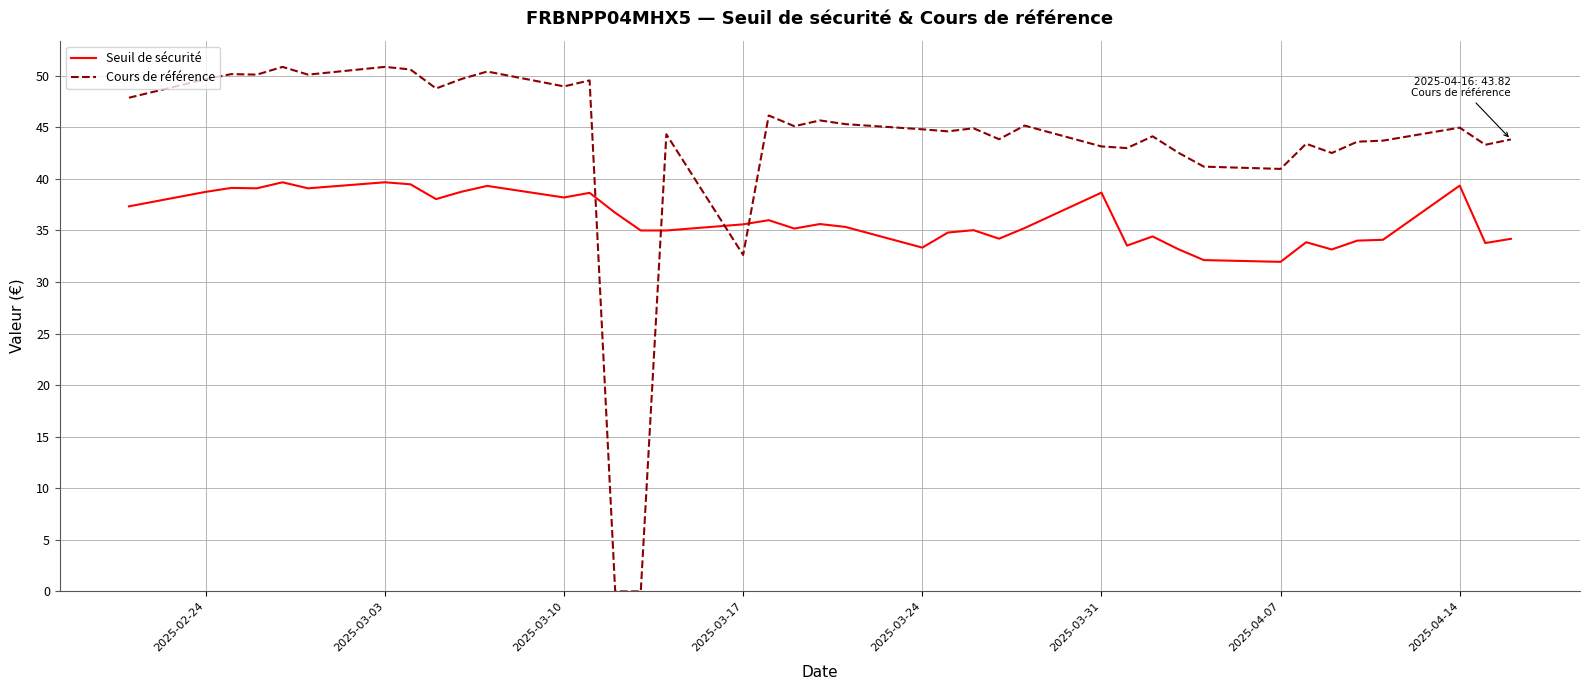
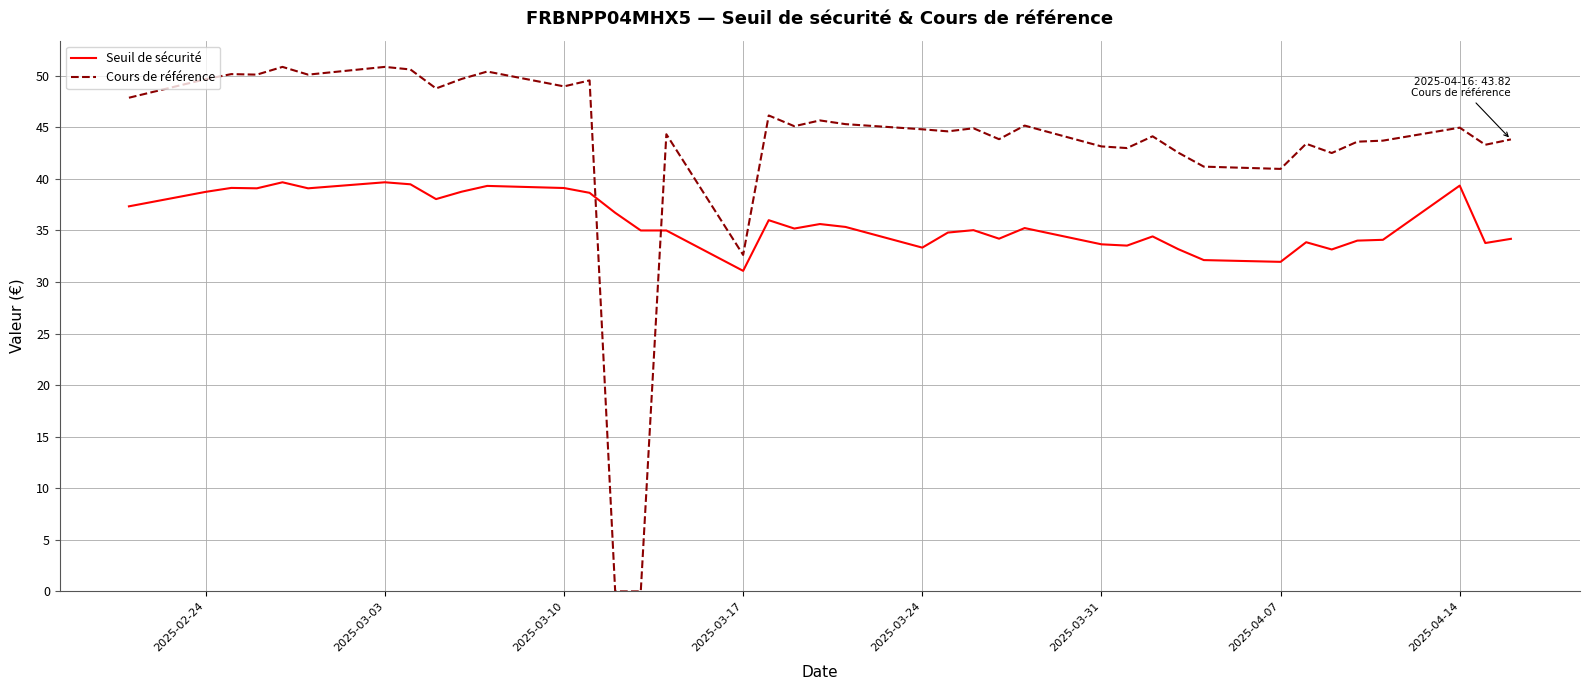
  {
    "Seuil de sécurité": {
      "2025-02-24": 38.7,
      "2025-03-03": 39.7,
-     "2025-03-10": 38.2,
-     "2025-03-17": 35.6,
+     "2025-03-10": 39.1,
+     "2025-03-17": 31.1,
      "2025-03-24": 33.3,
-     "2025-03-31": 38.7,
+     "2025-03-31": 33.6,
      "2025-04-07": 31.9,
      "2025-04-14": 39.3
    },
    "Cours de référence": {
      "2025-03-03": 50.9,
      "2025-03-10": 49.0,
      "2025-03-17": 32.6,
      "2025-03-24": 44.8,
      "2025-03-31": 43.1,
      "2025-04-07": 41.0
    }
  }
